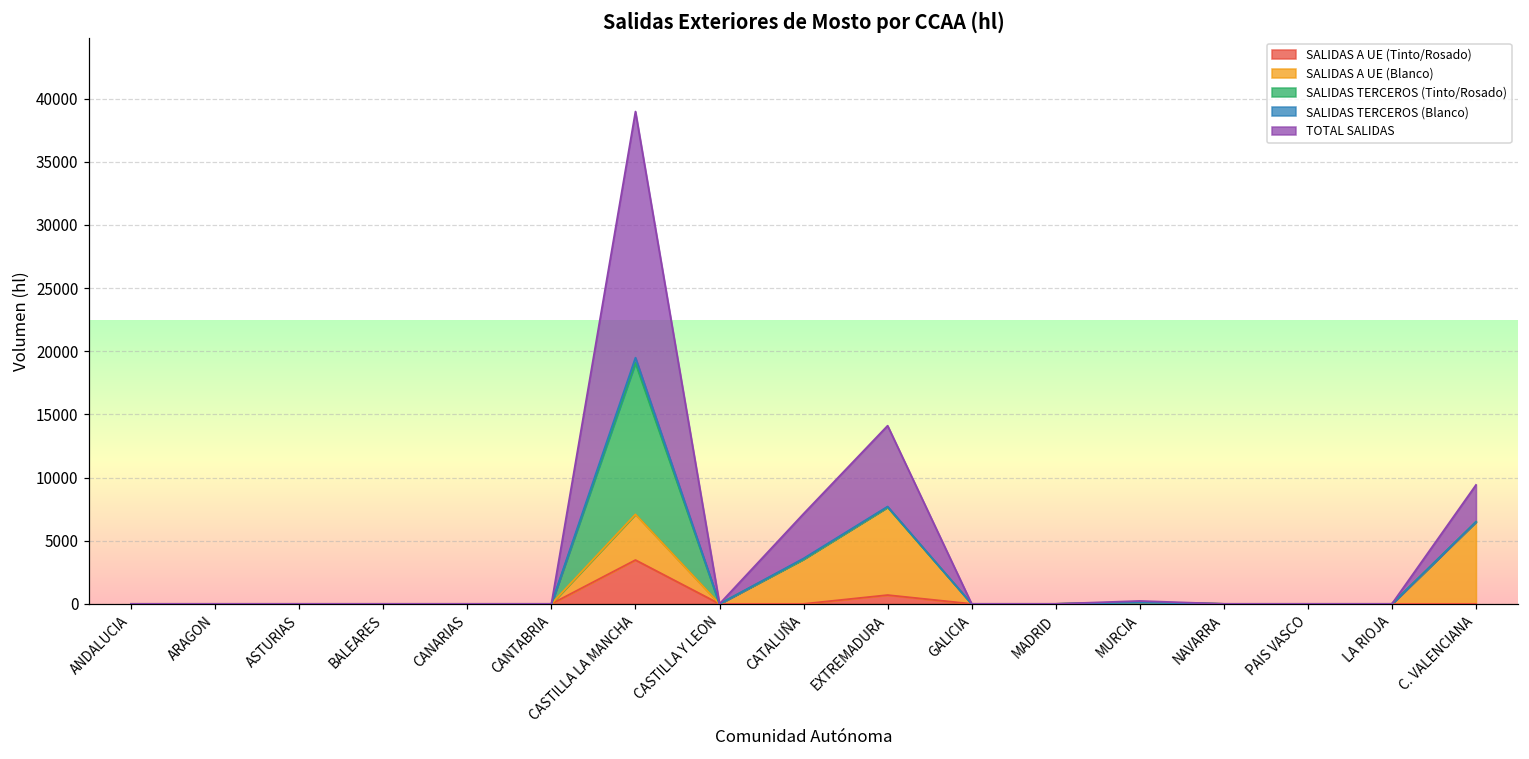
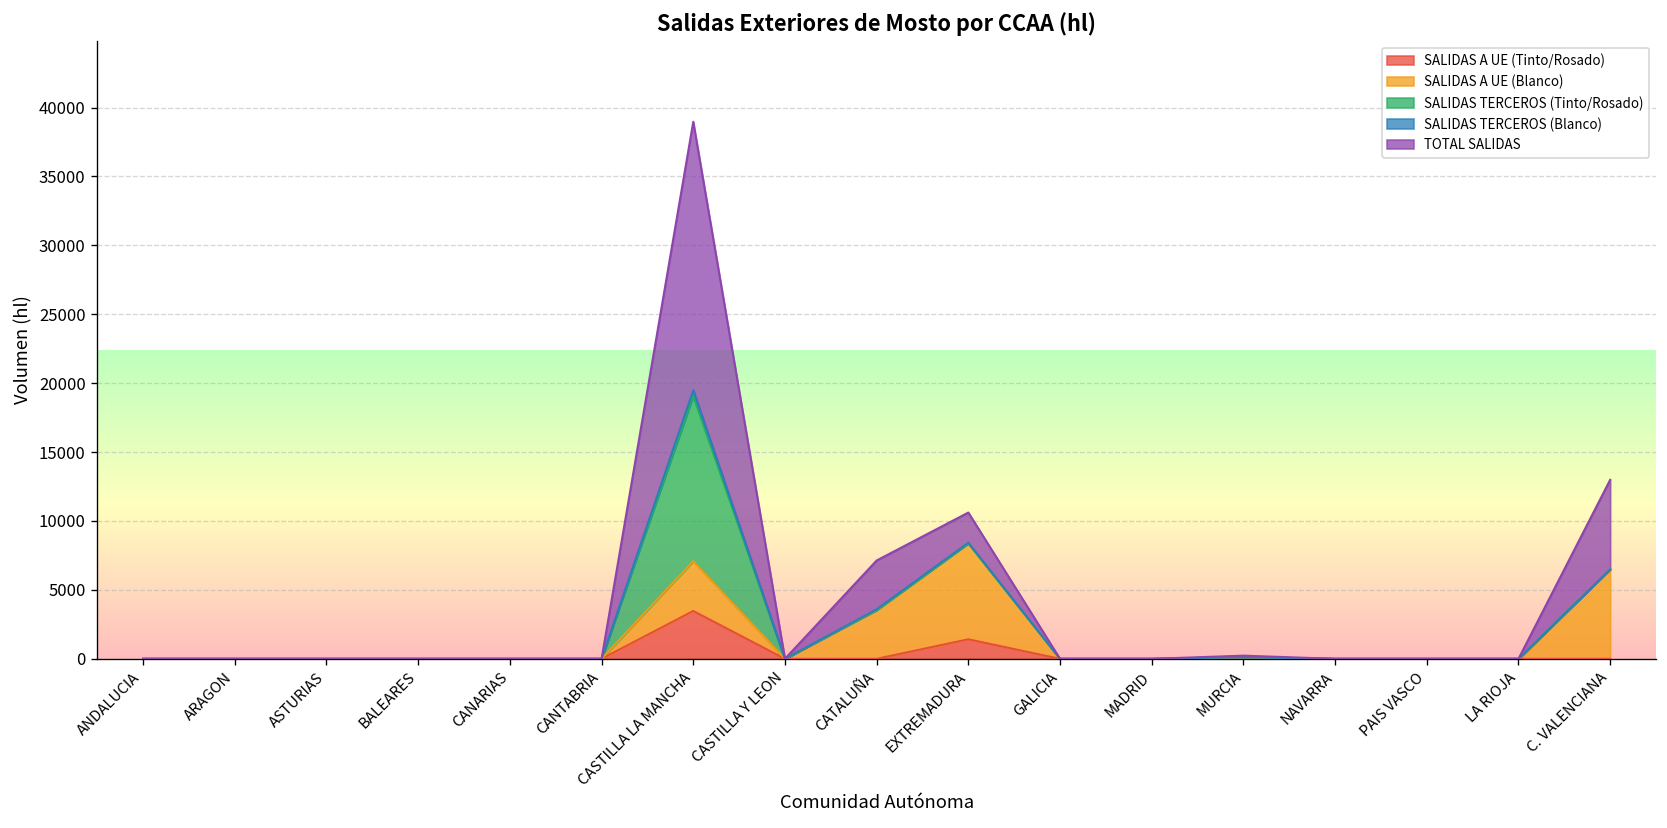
  {
    "SALIDAS A UE (Tinto/Rosado)": {
      "CASTILLA LA MANCHA": 3500,
      "CATALUÑA": 0,
-     "EXTREMADURA": 700,
+     "EXTREMADURA": 1400,
      "C. VALENCIANA": 0
    },
    "SALIDAS A UE (Blanco)": {
      "CASTILLA LA MANCHA": 3600
    },
    "SALIDAS TERCEROS (Tinto/Rosado)": {
      "CASTILLA LA MANCHA": 12000
    },
    "SALIDAS TERCEROS (Blanco)": {
      "CASTILLA LA MANCHA": 400
    },
    "TOTAL SALIDAS": {
      "CASTILLA LA MANCHA": 19500,
      "CATALUÑA": 3500,
-     "EXTREMADURA": 6400,
-     "C. VALENCIANA": 2900
+     "EXTREMADURA": 2200,
+     "C. VALENCIANA": 6500
    }
  }
